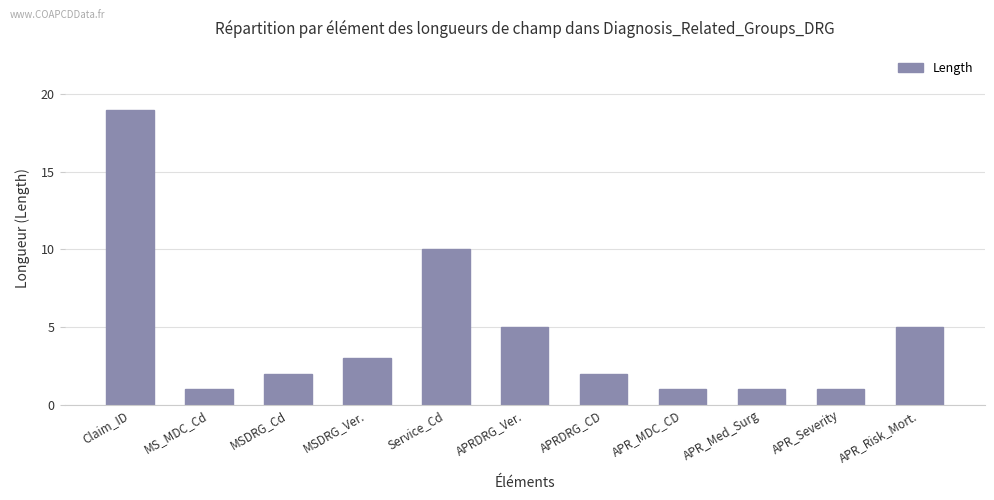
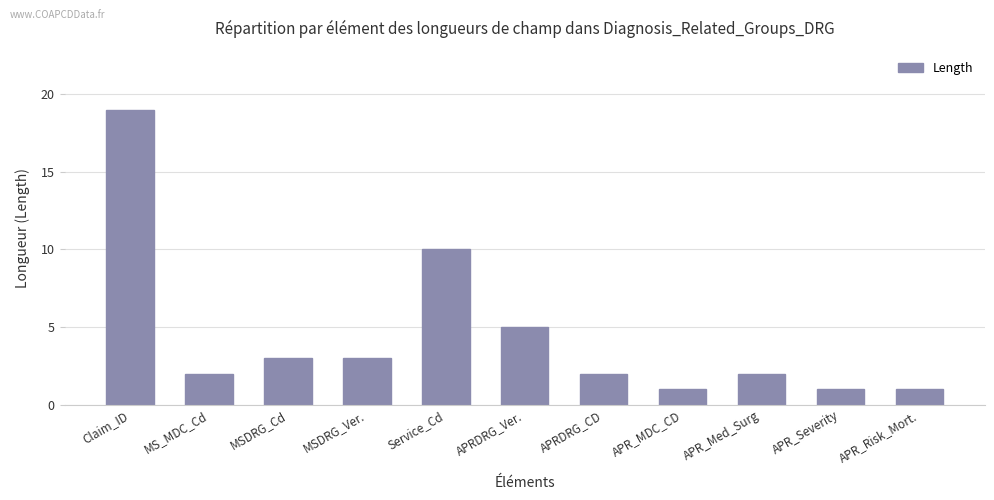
  {
    "Claim_ID": 19,
-   "MS_MDC_Cd": 1,
-   "MSDRG_Cd": 2,
+   "MS_MDC_Cd": 2,
+   "MSDRG_Cd": 3,
    "MSDRG_Ver.": 3,
    "Service_Cd": 10,
    "APRDRG_Ver.": 5,
    "APRDRG_CD": 2,
    "APR_MDC_CD": 1,
-   "APR_Med_Surg": 1,
+   "APR_Med_Surg": 2,
    "APR_Severity": 1,
-   "APR_Risk_Mort.": 5
+   "APR_Risk_Mort.": 1
  }
